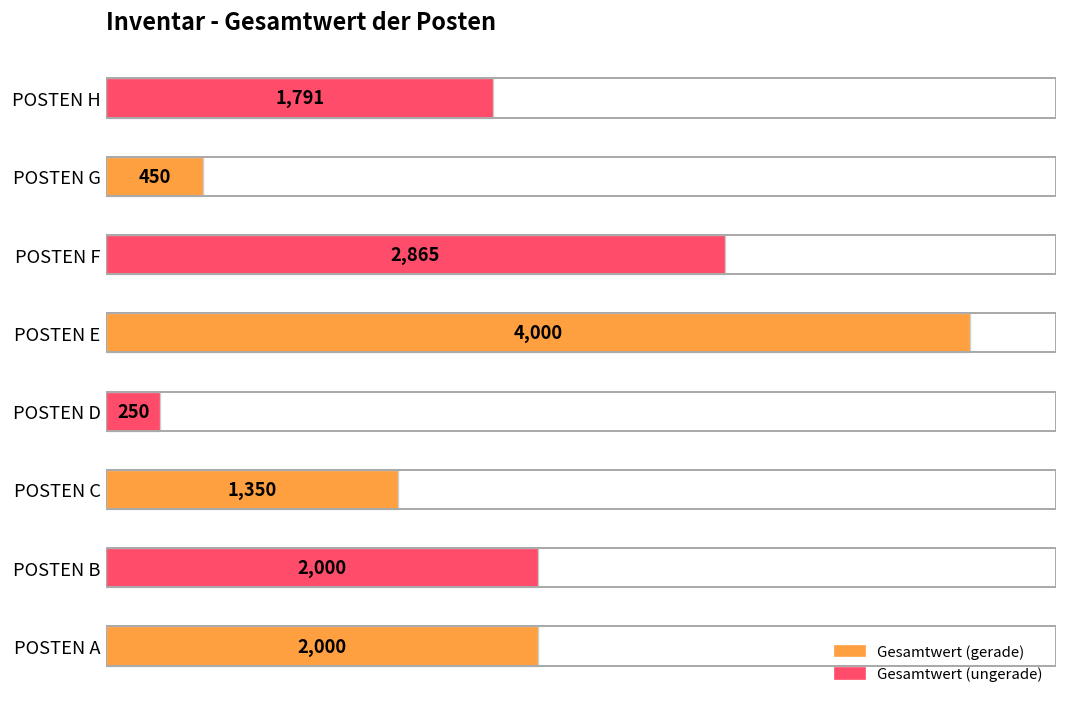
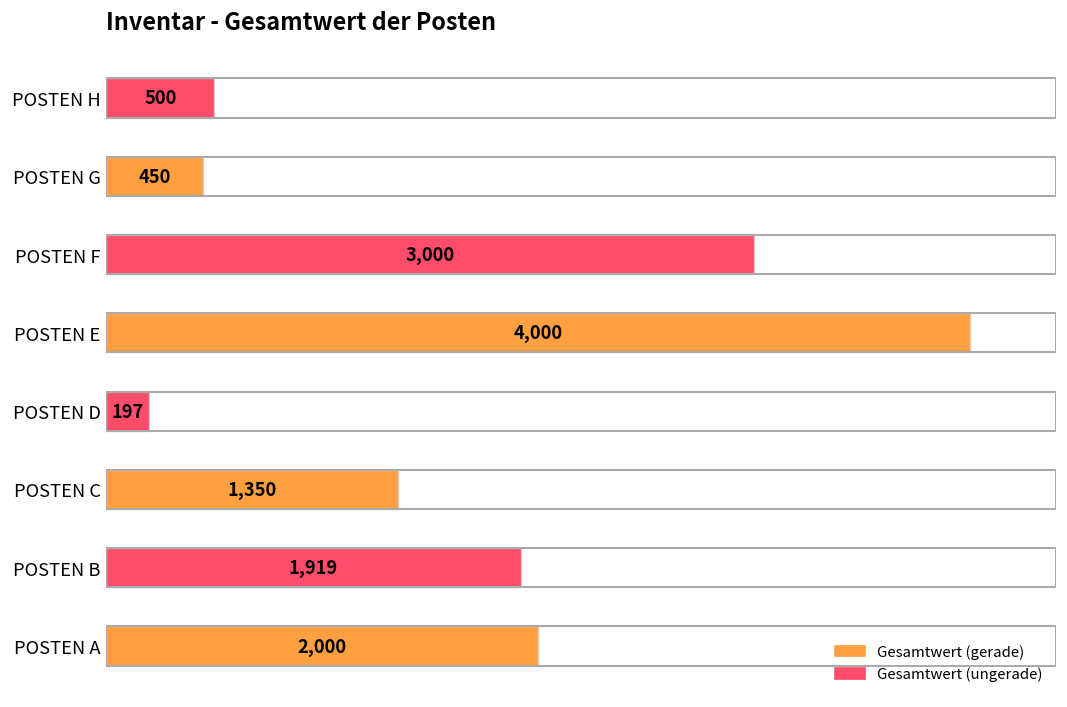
  {
-   "POSTEN H": "1,791",
+   "POSTEN H": "500",
    "POSTEN G": "450",
-   "POSTEN F": "2,865",
+   "POSTEN F": "3,000",
    "POSTEN E": "4,000",
-   "POSTEN D": "250",
+   "POSTEN D": "197",
    "POSTEN C": "1,350",
-   "POSTEN B": "2,000",
+   "POSTEN B": "1,919",
    "POSTEN A": "2,000"
  }
